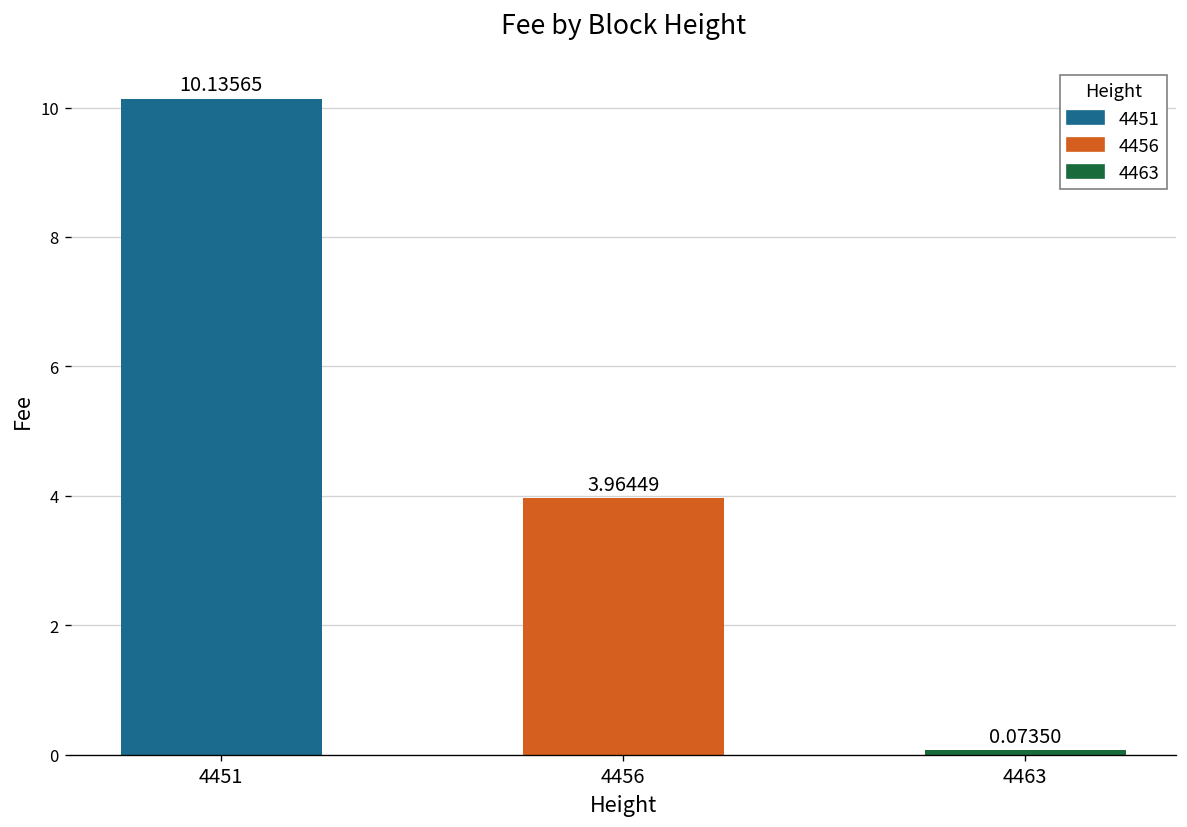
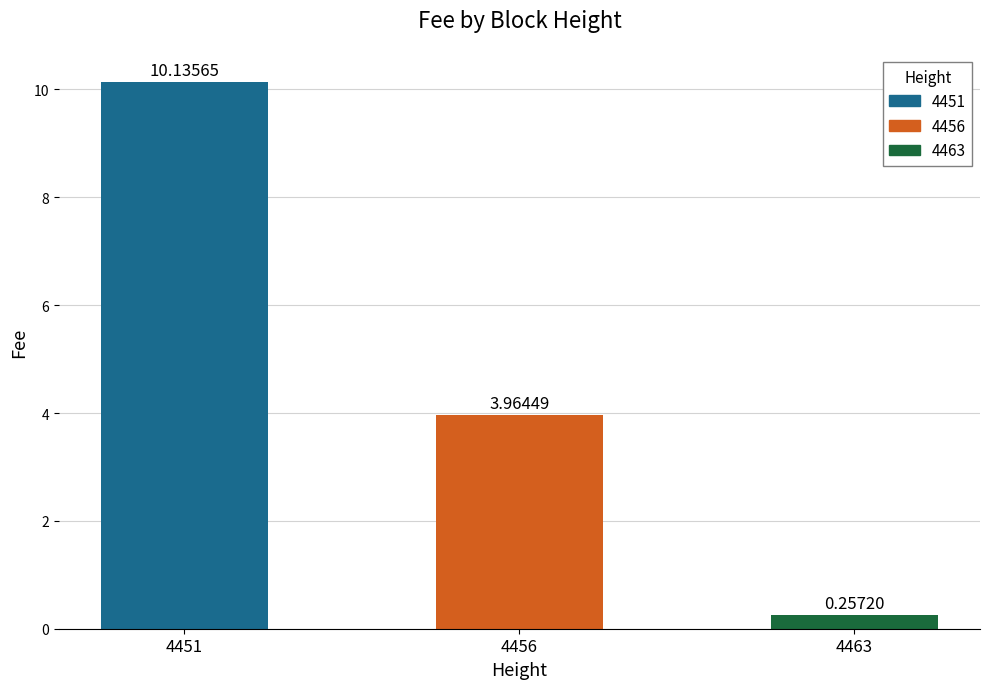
  {
    "4451": 10.13565,
    "4456": 3.96449,
-   "4463": 0.07350
+   "4463": 0.25720
  }
